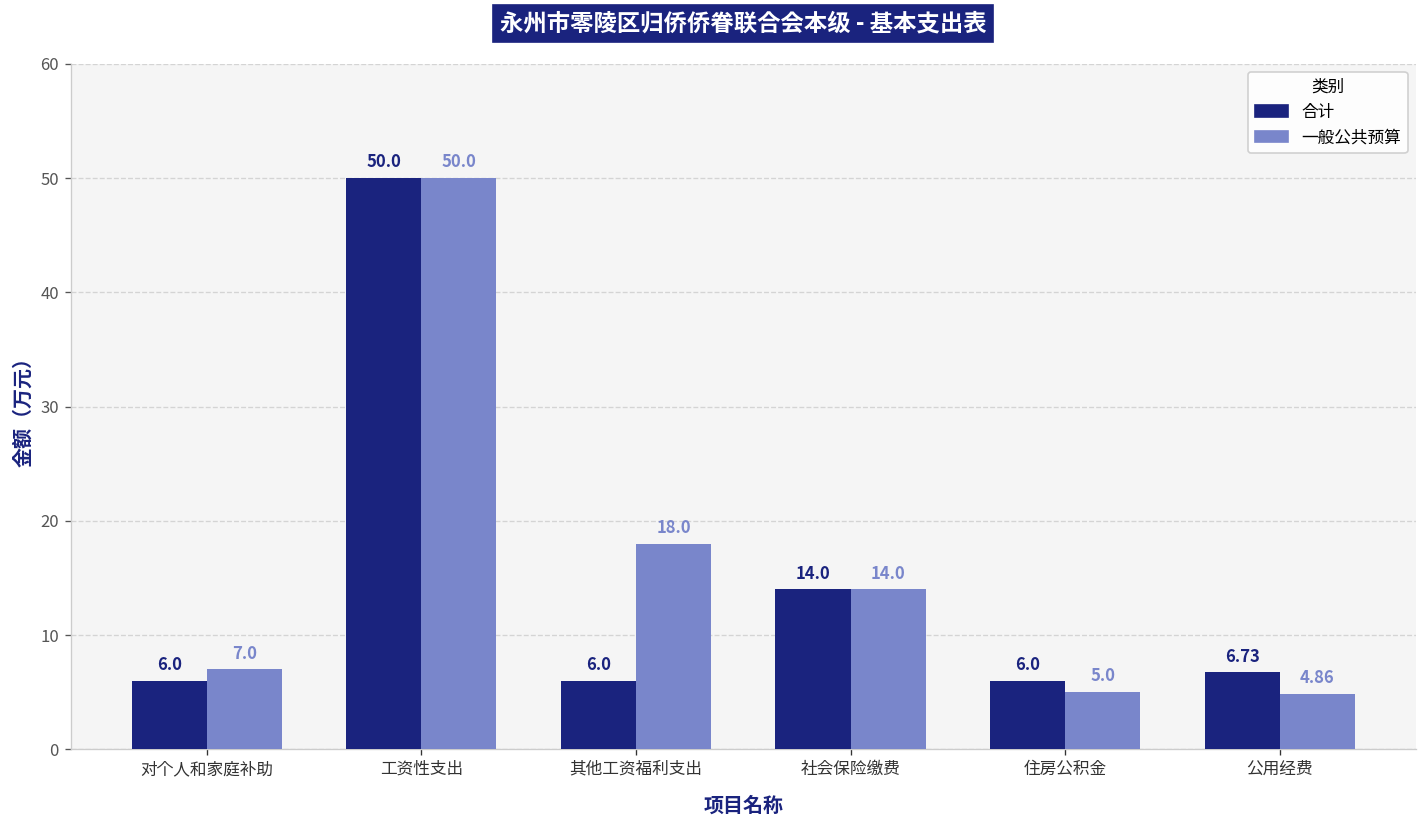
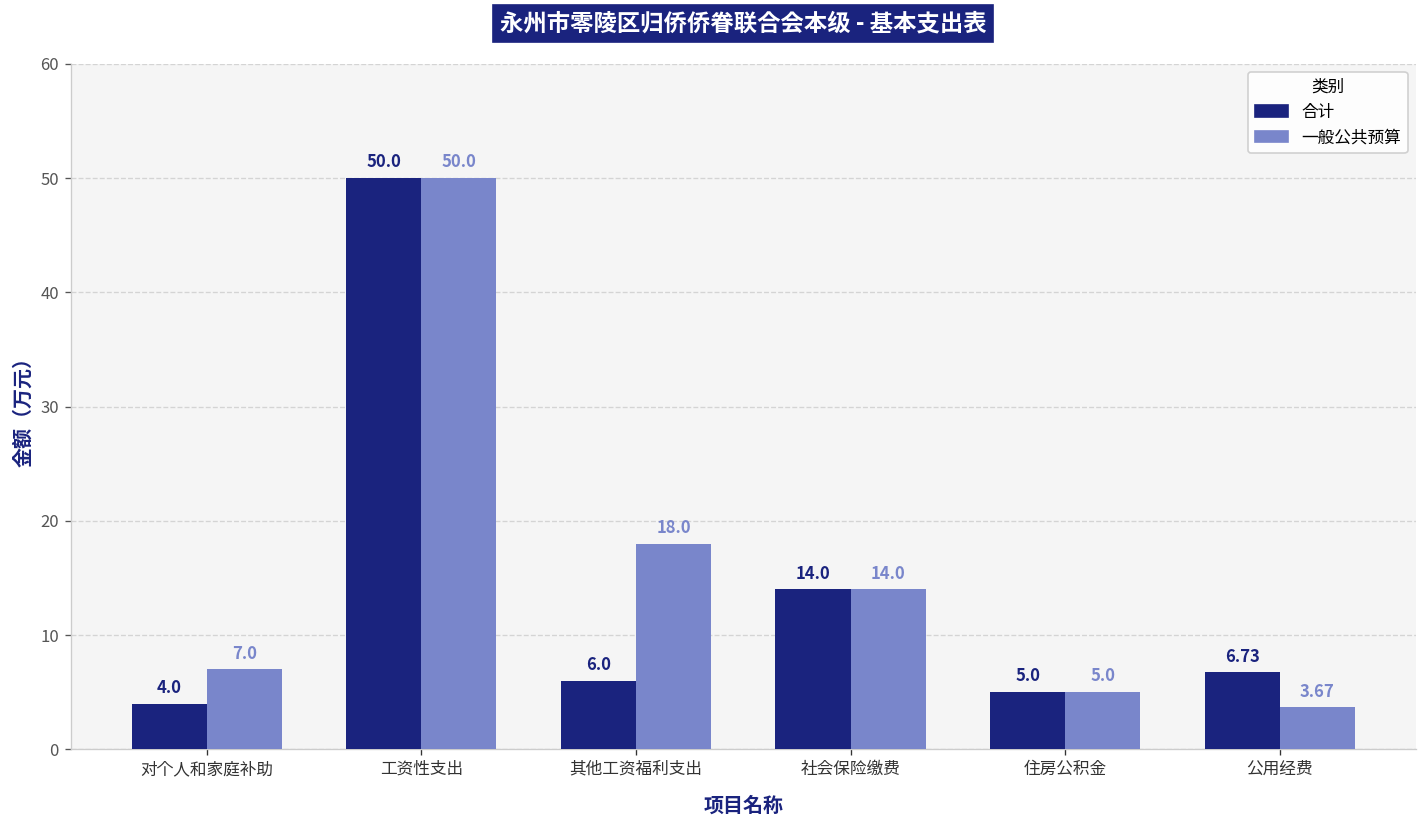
  {
    "合计": {
-     "对个人和家庭补助": 6.0,
+     "对个人和家庭补助": 4.0,
      "工资性支出": 50.0,
      "其他工资福利支出": 6.0,
      "社会保险缴费": 14.0,
-     "住房公积金": 6.0,
+     "住房公积金": 5.0,
      "公用经费": 6.73
    },
    "一般公共预算": {
      "对个人和家庭补助": 7.0,
      "工资性支出": 50.0,
      "其他工资福利支出": 18.0,
      "社会保险缴费": 14.0,
      "住房公积金": 5.0,
-     "公用经费": 4.86
+     "公用经费": 3.67
    }
  }
